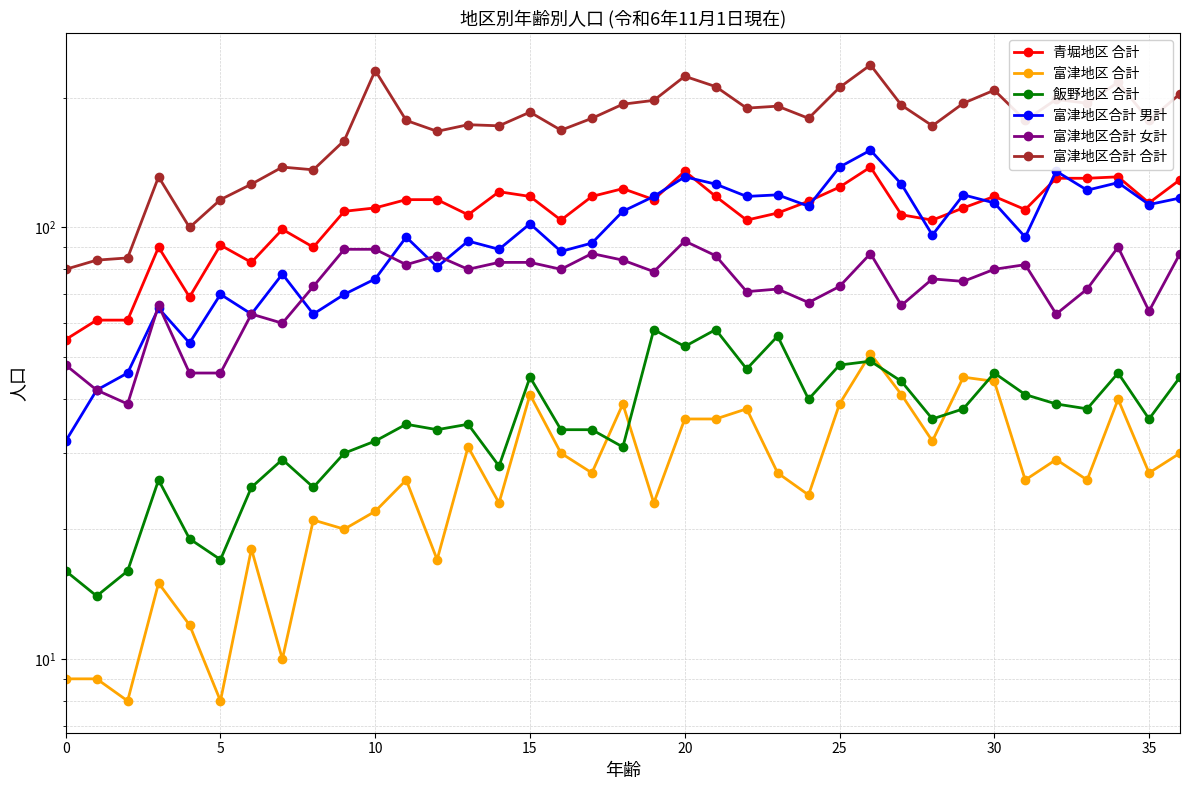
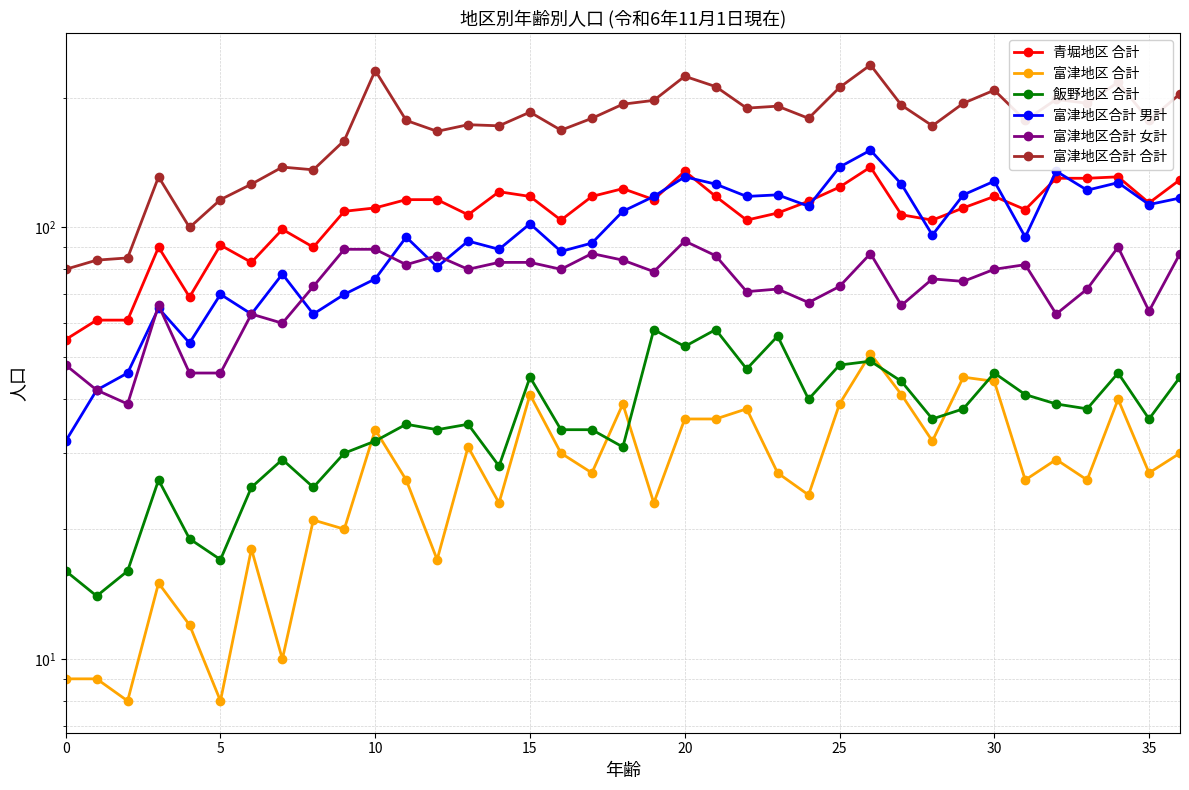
  {
    "青堀地区 合計": {
      "0": 55,
      "5": 91,
      "10": 111,
      "15": 118,
      "20": 135,
      "25": 124,
      "30": 118
    },
    "富津地区 合計": {
      "0": 9,
      "5": 8,
-     "10": 22,
+     "10": 34,
      "15": 41,
      "20": 36,
      "25": 39,
      "30": 44,
      "35": 27
    },
    "飯野地区 合計": {
      "0": 16,
      "5": 17,
      "10": 32,
      "15": 45,
      "20": 53,
      "25": 48,
      "30": 46,
      "35": 36
    },
    "富津地区合計 男計": {
      "0": 32,
      "5": 70,
      "10": 76,
      "15": 102,
      "20": 131,
      "25": 138,
-     "30": 114
+     "30": 128
    },
    "富津地区合計 女計": {
      "0": 48,
      "5": 46,
      "10": 89,
      "15": 83,
      "20": 93,
      "25": 73,
      "30": 80,
      "35": 64
    },
    "富津地区合計 合計": {
      "0": 80,
      "5": 116,
      "10": 230,
      "15": 185,
      "20": 220,
      "25": 210,
      "30": 210
    }
  }
